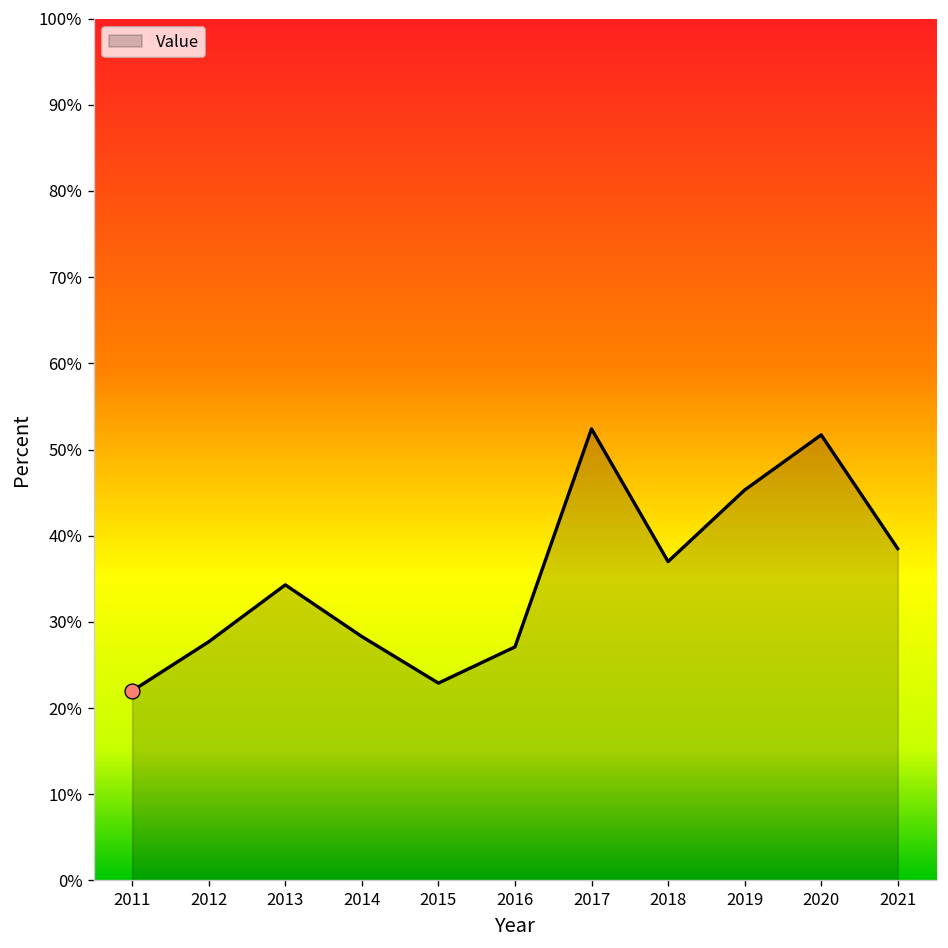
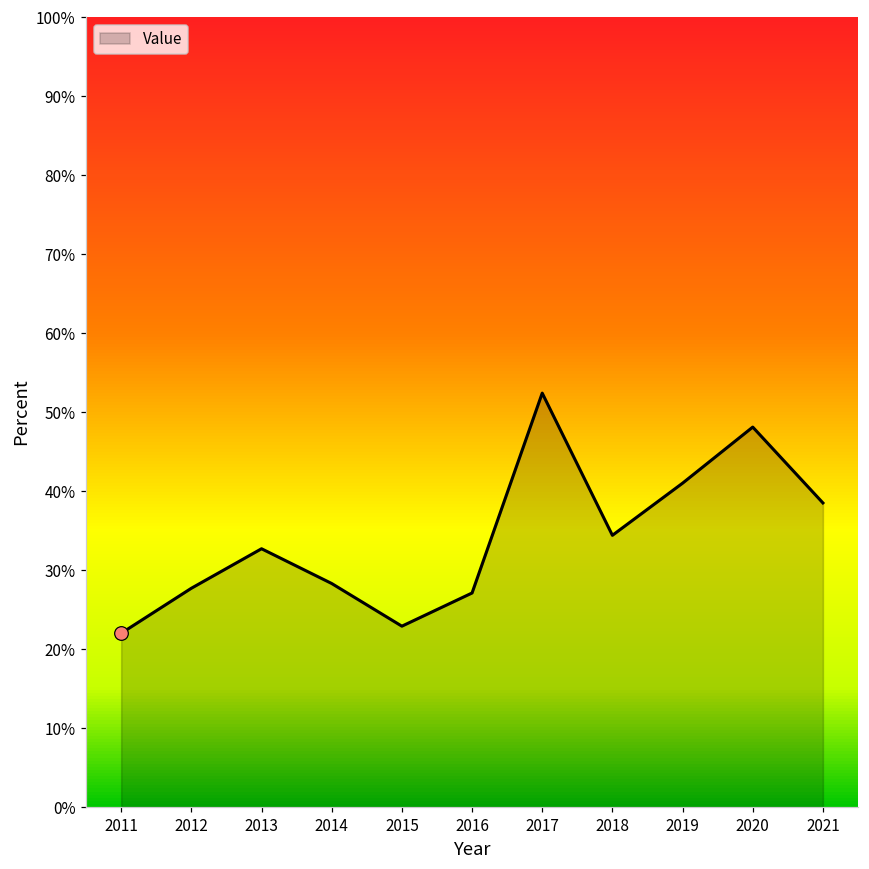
  {
    "Value": {
      "2012": "28%",
-     "2013": "34%",
+     "2013": "33%",
      "2014": "28%",
      "2015": "23%",
      "2016": "27%",
      "2017": "52%",
-     "2018": "37%",
-     "2019": "45%",
-     "2020": "52%",
+     "2018": "34%",
+     "2019": "41%",
+     "2020": "48%",
      "2021": "39%"
    }
  }
